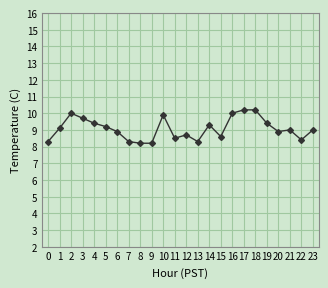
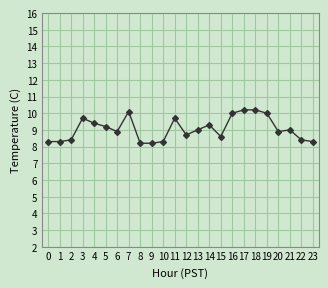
  {
    "0": 8.3,
-   "1": 9.1,
-   "2": 10.0,
+   "1": 8.3,
+   "2": 8.4,
    "3": 9.7,
    "4": 9.4,
    "5": 9.2,
    "6": 8.9,
-   "7": 8.3,
+   "7": 10.1,
    "8": 8.2,
    "9": 8.2,
-   "10": 9.9,
-   "11": 8.5,
+   "10": 8.3,
+   "11": 9.7,
    "12": 8.7,
-   "13": 8.3,
+   "13": 9.0,
    "14": 9.3,
    "15": 8.6,
    "16": 10.0,
    "17": 10.2,
    "18": 10.2,
-   "19": 9.4,
+   "19": 10.0,
    "20": 8.9,
    "21": 9.0,
    "22": 8.4,
-   "23": 9.0
+   "23": 8.3
  }
